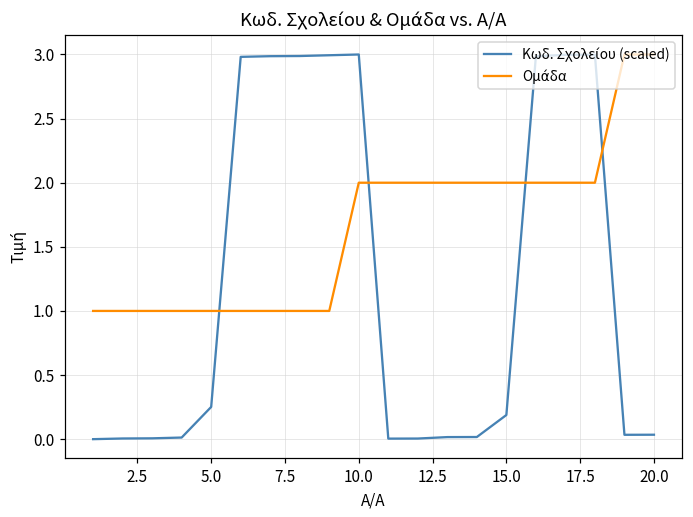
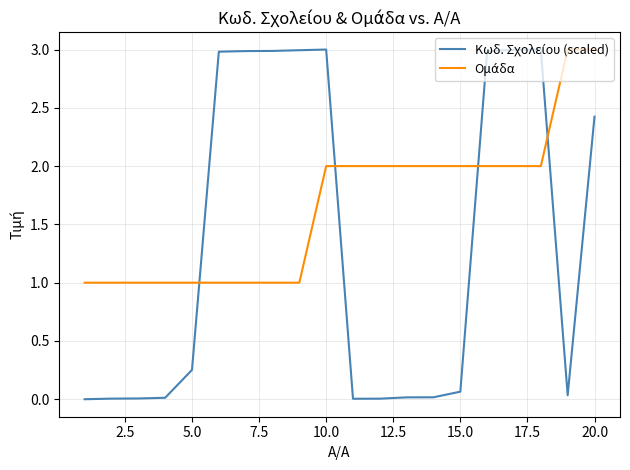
  {
    "Κωδ. Σχολείου (scaled)": {
      "5.0": 0.25,
      "10.0": 3.00,
-     "15.0": 0.19,
-     "20.0": 0.03
+     "15.0": 0.06,
+     "20.0": 2.42
    },
    "Ομάδα": {
      "5.0": 1.00,
      "10.0": 2.00,
      "15.0": 2.00
    }
  }
